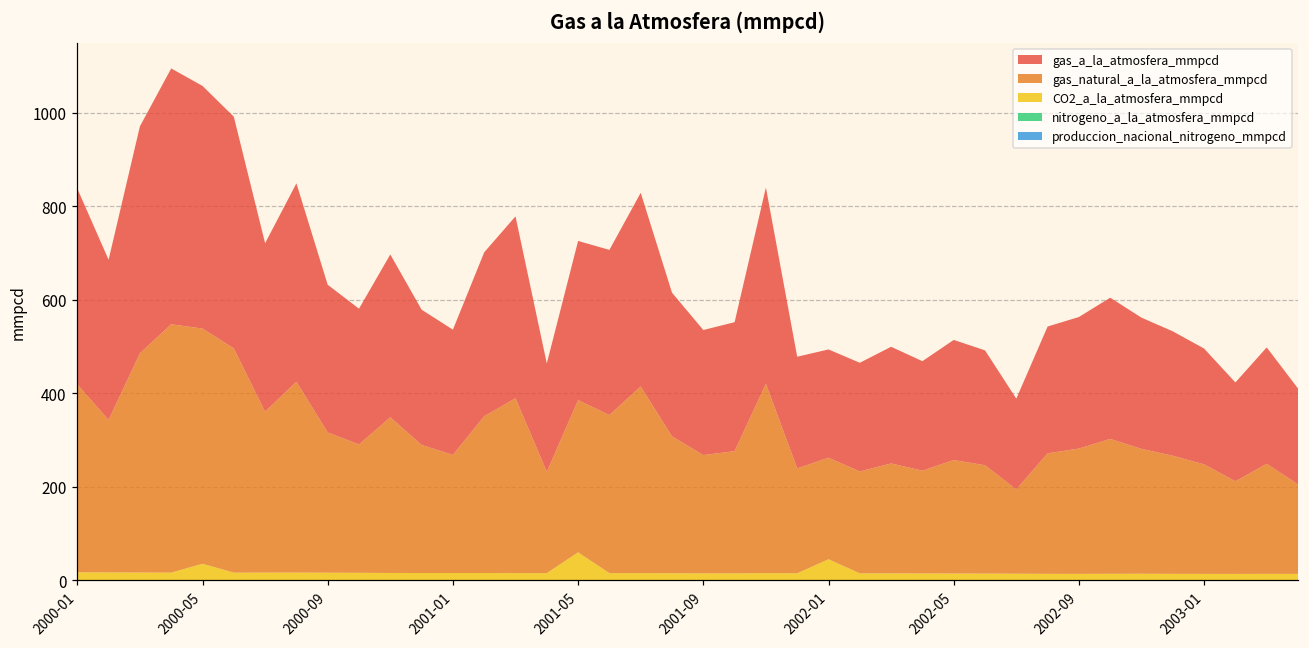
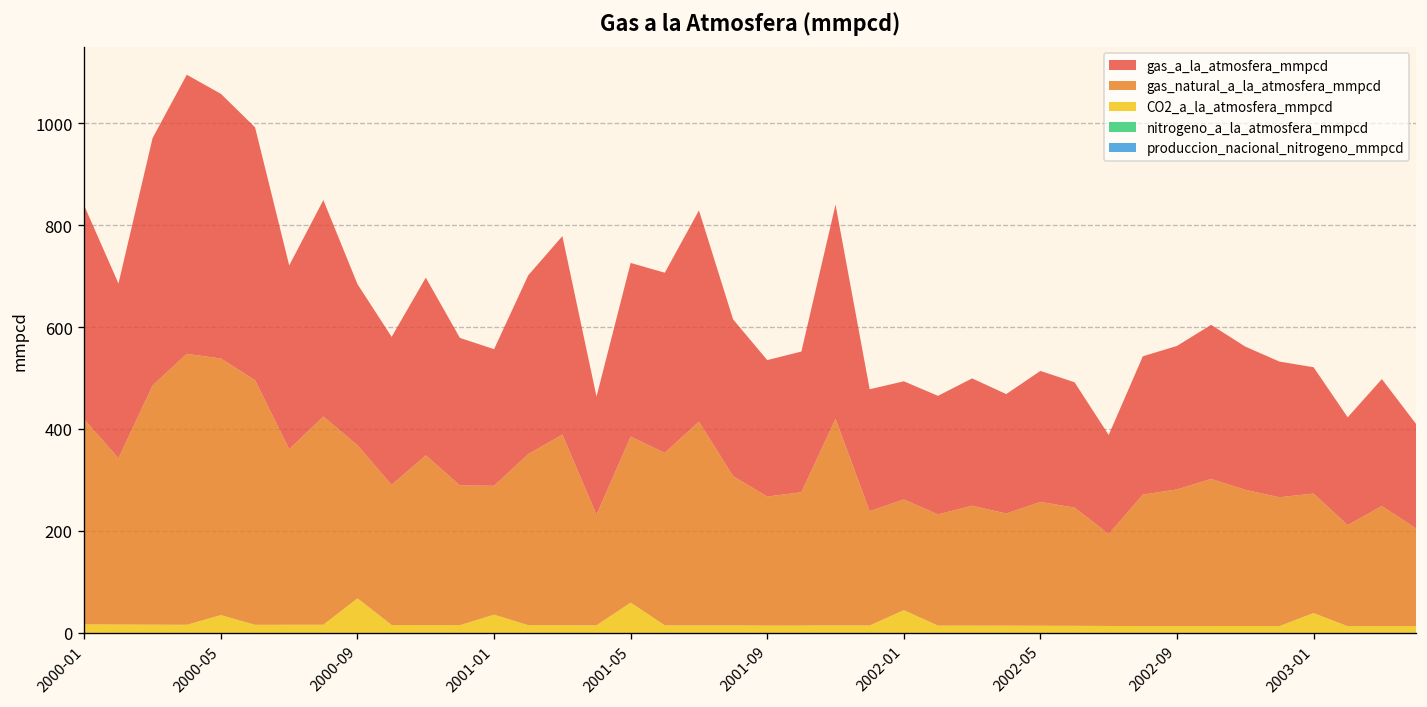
  {
    "nitrogeno_a_la_atmosfera_mmpcd": {
      "2000-01": 0,
      "2000-05": 0,
      "2000-09": 0,
      "2001-01": 0,
      "2001-05": 0,
      "2001-09": 0,
      "2002-01": 0,
      "2002-05": 0,
      "2002-09": 0,
      "2003-01": 0
    },
    "CO2_a_la_atmosfera_mmpcd": {
      "2000-01": 20,
      "2000-05": 40,
-     "2000-09": 20,
-     "2001-01": 20,
+     "2000-09": 70,
+     "2001-01": 40,
      "2001-05": 60,
      "2001-09": 10,
      "2002-01": 40,
      "2002-05": 10,
      "2002-09": 10,
-     "2003-01": 10
+     "2003-01": 40
    }
  }
